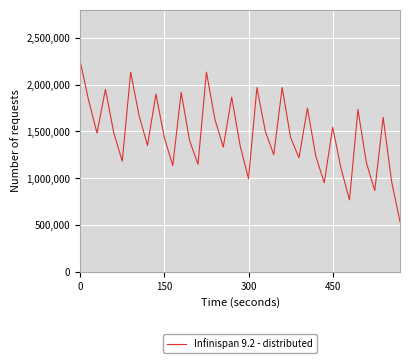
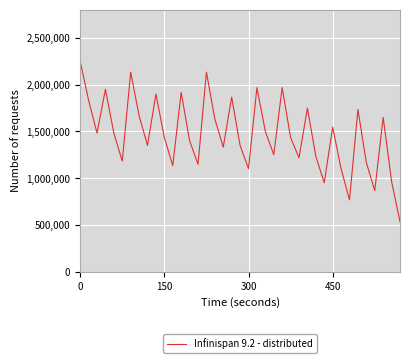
  {
    "0": "2,300,000",
    "150": "1,400,000",
-   "300": "1,000,000",
+   "300": "1,100,000",
    "450": "1,500,000"
  }
